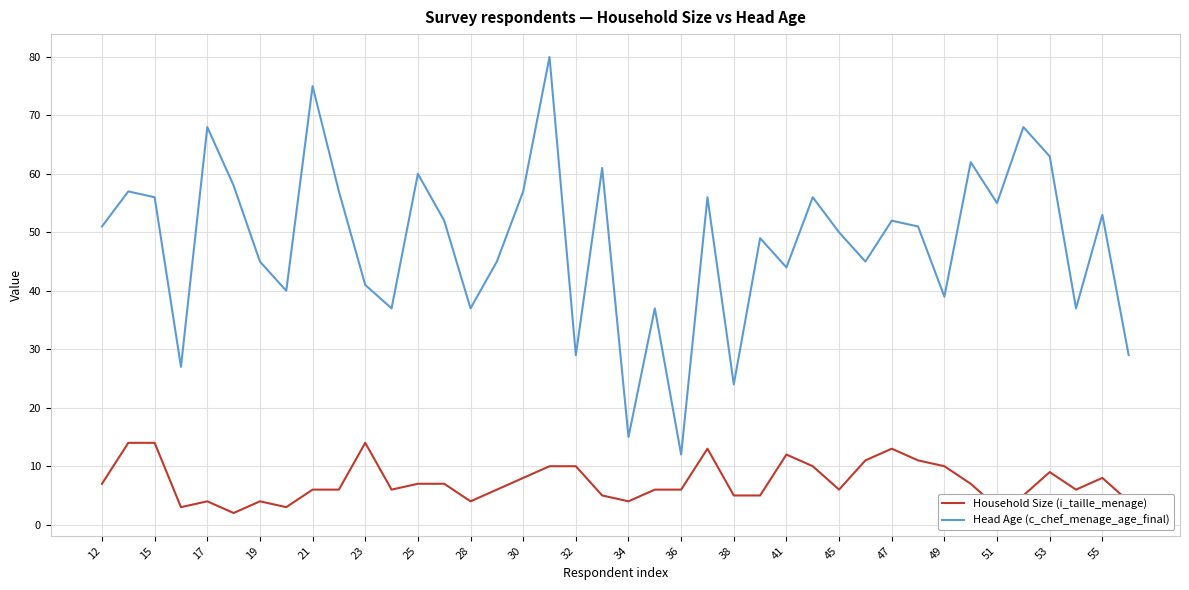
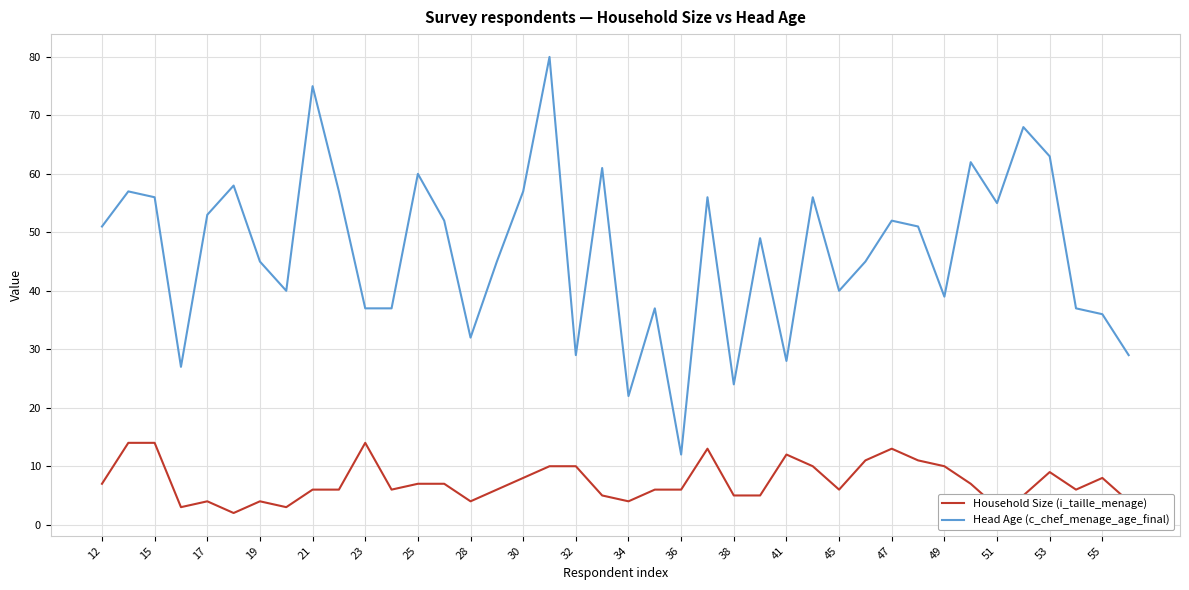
  {
    "Household Size (i_taille_menage)": {
      "12": 7,
      "15": 14,
      "17": 4,
      "19": 4,
      "21": 6,
      "23": 14,
      "25": 7,
      "28": 4,
      "30": 8,
      "32": 10,
      "34": 4,
      "36": 6,
      "38": 5,
      "41": 12,
      "45": 6,
      "47": 13,
      "49": 10,
      "53": 9,
      "55": 8
    },
    "Head Age (c_chef_menage_age_final)": {
      "12": 51,
      "15": 56,
-     "17": 68,
+     "17": 53,
      "19": 45,
      "21": 75,
-     "23": 41,
+     "23": 37,
      "25": 60,
-     "28": 37,
+     "28": 32,
      "30": 57,
      "32": 29,
-     "34": 15,
+     "34": 22,
      "36": 12,
      "38": 24,
-     "41": 44,
-     "45": 50,
+     "41": 28,
+     "45": 40,
      "47": 52,
      "49": 39,
      "51": 55,
      "53": 63,
-     "55": 53
+     "55": 36
    }
  }
